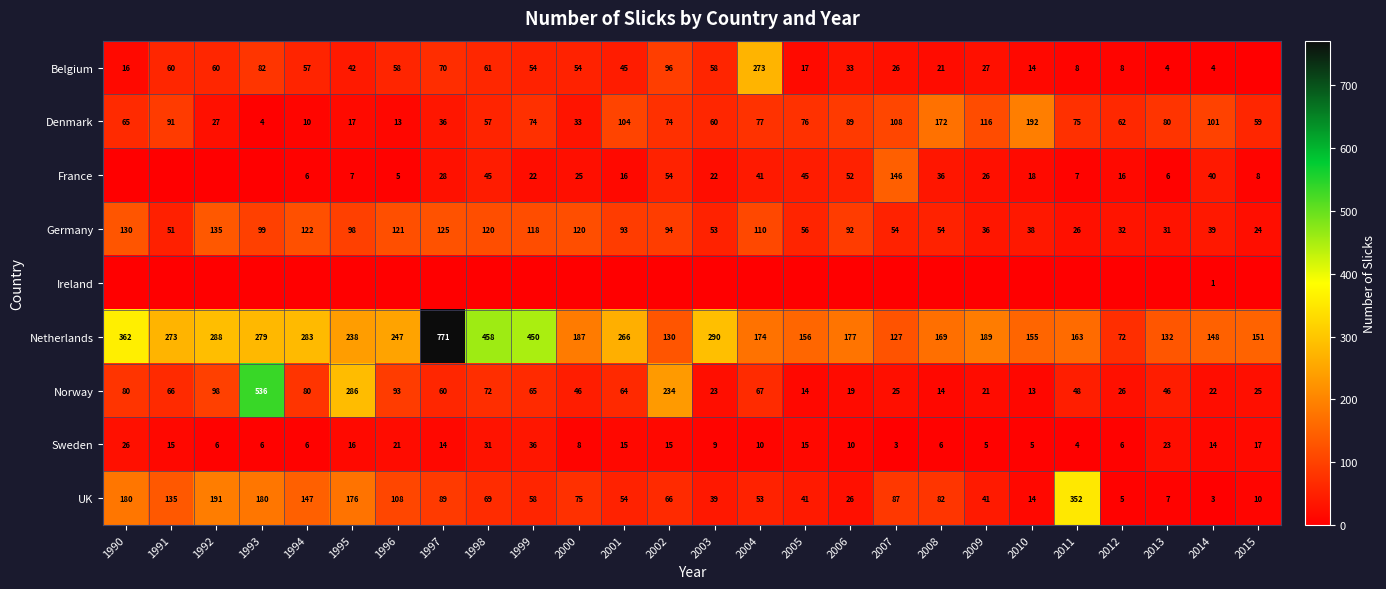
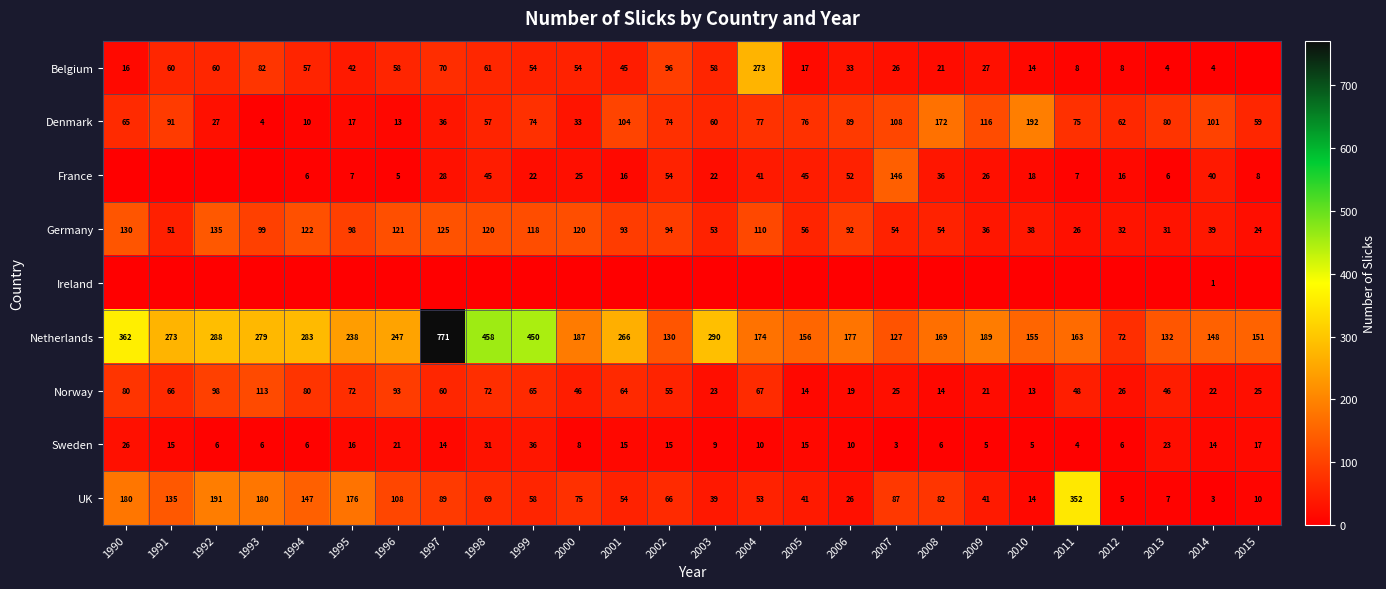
  {
    "Norway": {
      "1990": 80,
      "1991": 66,
      "1992": 98,
-     "1993": 536,
+     "1993": 113,
      "1994": 80,
-     "1995": 286,
+     "1995": 72,
      "1996": 93,
      "1997": 60,
      "1998": 72,
      "1999": 65,
      "2000": 46,
      "2001": 64,
-     "2002": 234,
+     "2002": 55,
      "2003": 23,
      "2004": 67,
      "2005": 14,
      "2006": 19,
      "2007": 25,
      "2008": 14,
      "2009": 21,
      "2010": 13,
      "2011": 48,
      "2012": 26,
      "2013": 46,
      "2014": 22,
      "2015": 25
    }
  }
